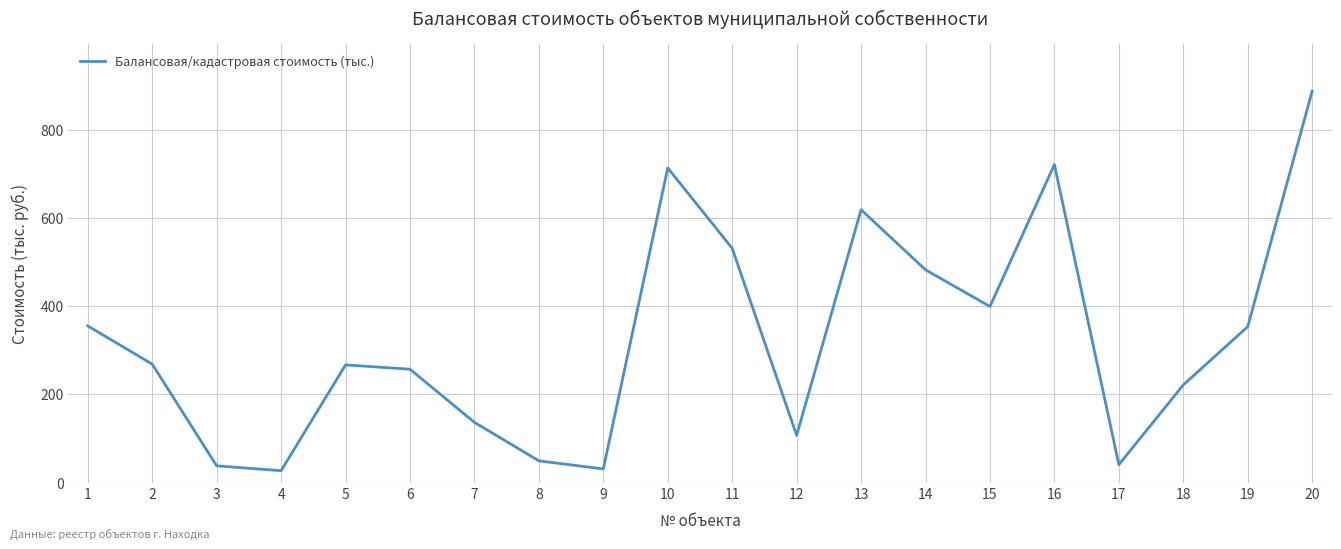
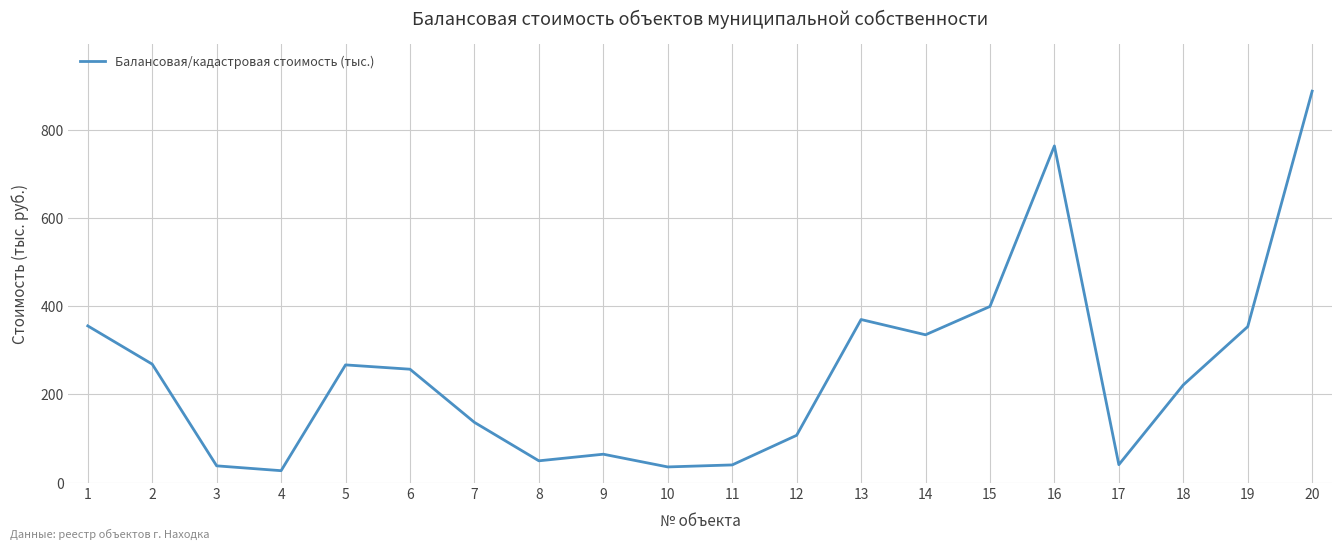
  {
    "1": 360,
    "2": 270,
    "3": 40,
    "4": 30,
    "5": 270,
    "6": 260,
    "7": 140,
    "8": 50,
-   "9": 30,
-   "10": 710,
-   "11": 530,
+   "9": 60,
+   "10": 40,
+   "11": 40,
    "12": 110,
-   "13": 620,
-   "14": 480,
+   "13": 370,
+   "14": 340,
    "15": 400,
-   "16": 720,
+   "16": 760,
    "17": 40,
    "18": 220,
    "19": 350,
    "20": 890
  }
